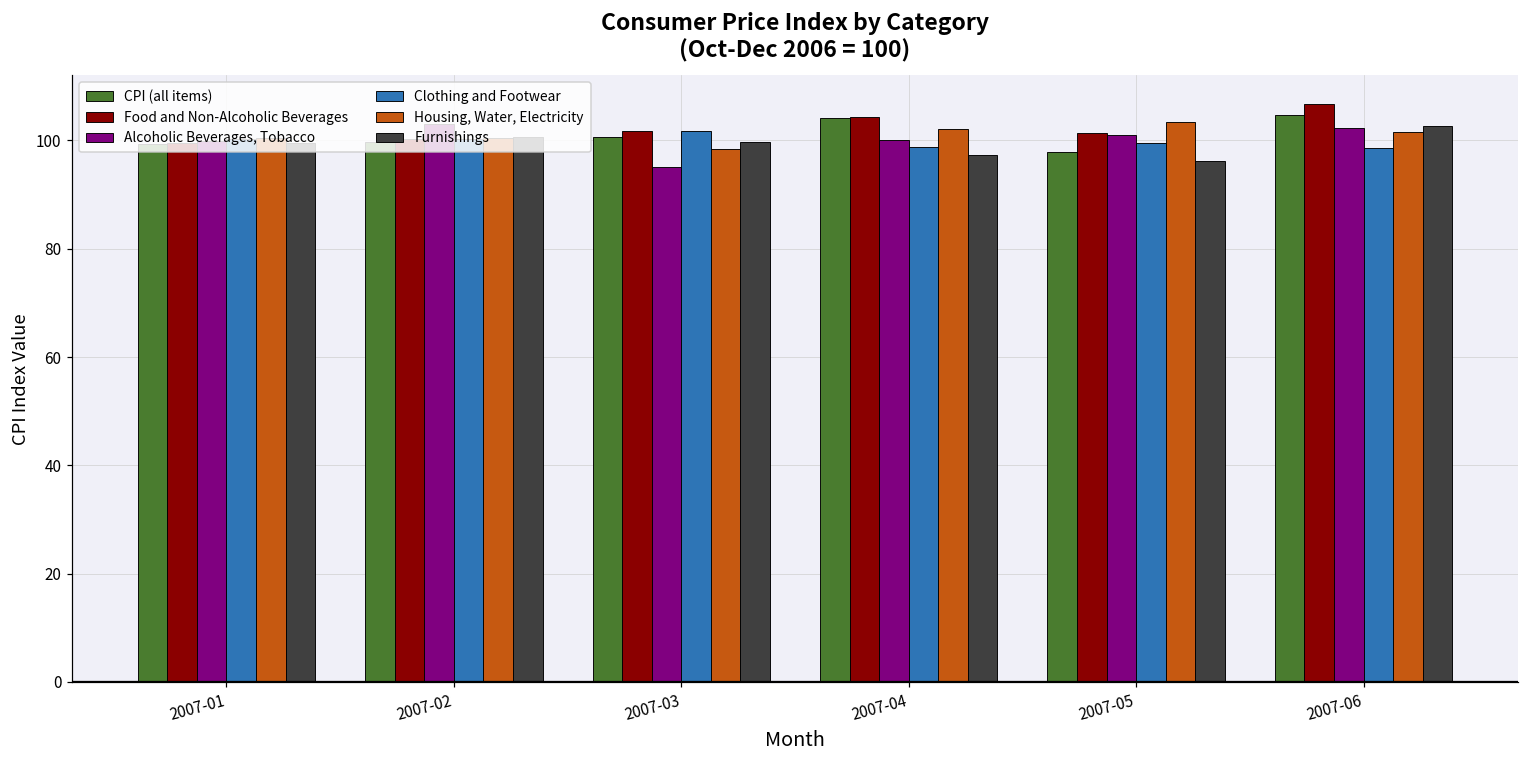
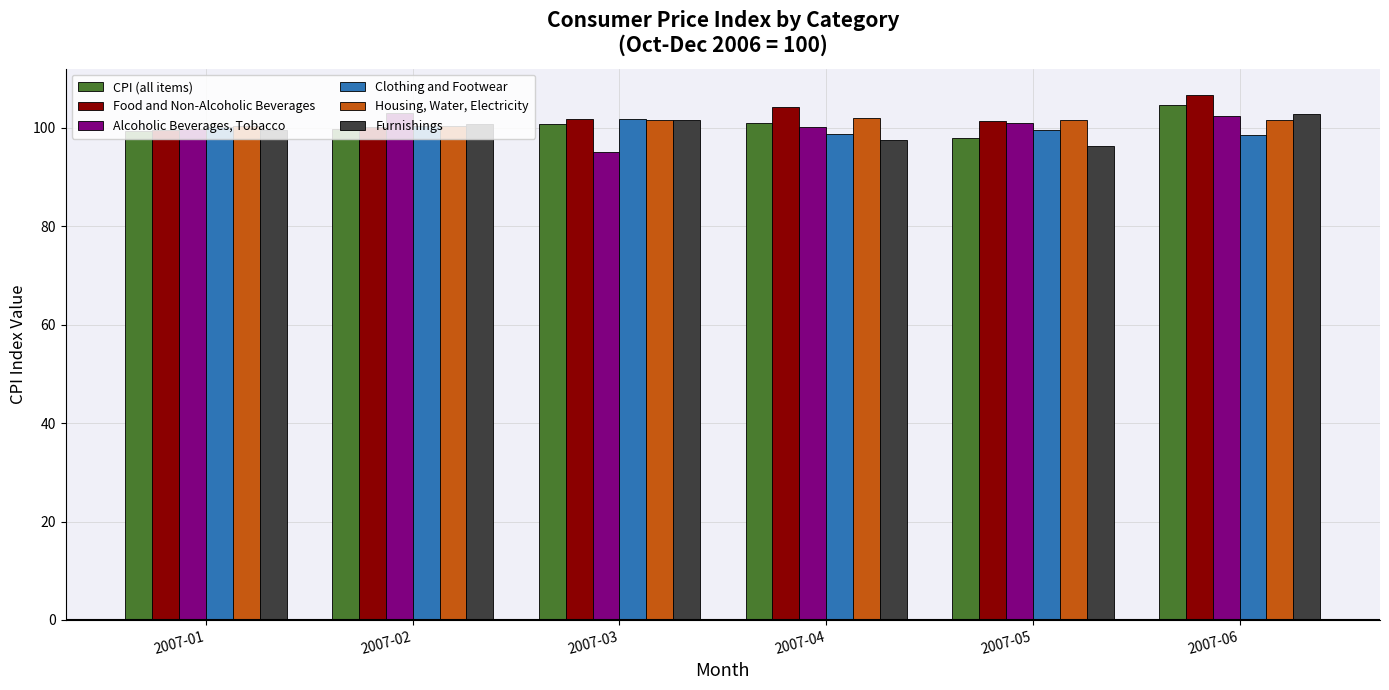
  {
    "CPI (all items)": {
      "2007-03": 101,
-     "2007-04": 104,
+     "2007-04": 101,
      "2007-05": 98,
      "2007-06": 105
    },
    "Food and Non-Alcoholic Beverages": {
      "2007-03": 102,
      "2007-04": 104,
      "2007-05": 101,
      "2007-06": 107
    },
    "Alcoholic Beverages, Tobacco": {
      "2007-03": 95,
      "2007-04": 100,
      "2007-05": 101,
      "2007-06": 102
    },
    "Clothing and Footwear": {
      "2007-03": 102,
      "2007-04": 99,
      "2007-05": 99,
      "2007-06": 99
    },
    "Housing, Water, Electricity": {
-     "2007-03": 98,
+     "2007-03": 102,
      "2007-04": 102,
-     "2007-05": 103,
+     "2007-05": 102,
      "2007-06": 102
    },
    "Furnishings": {
-     "2007-03": 100,
+     "2007-03": 102,
      "2007-04": 97,
      "2007-05": 96,
      "2007-06": 103
    }
  }
